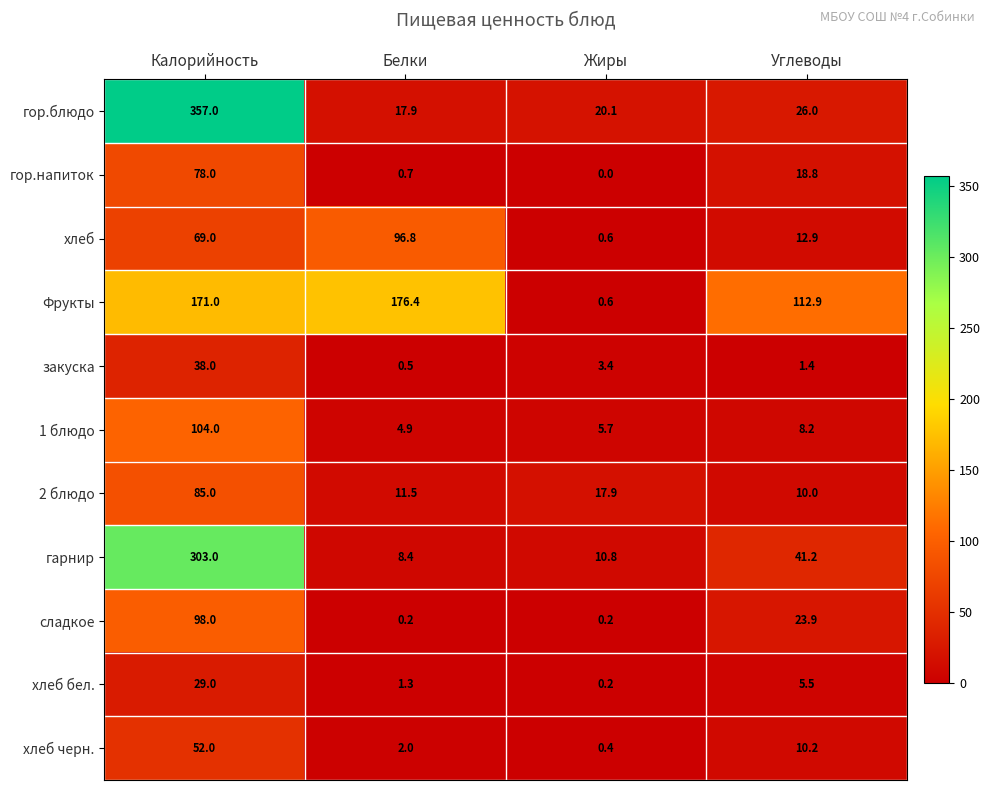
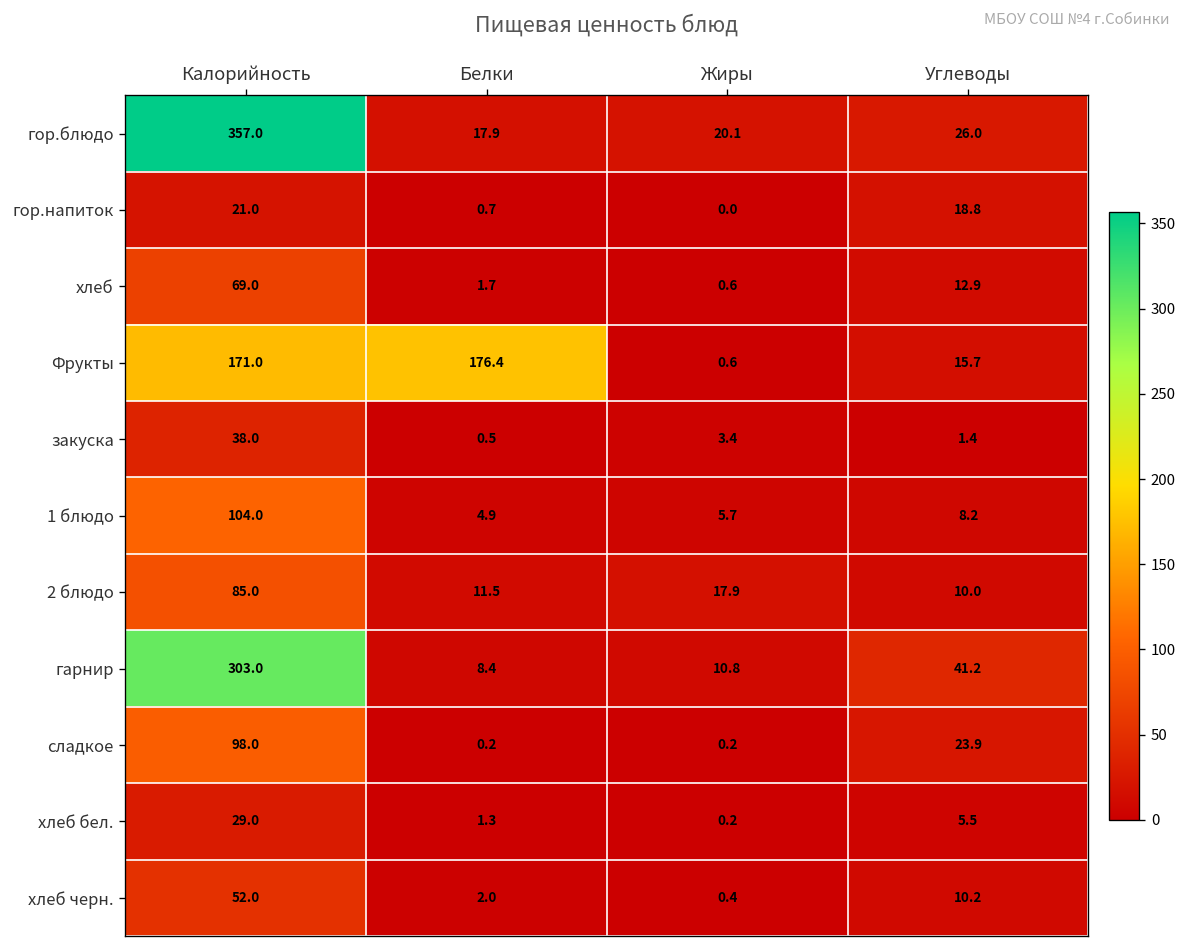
  {
    "гор.блюдо": {
      "Калорийность": 357.0,
      "Белки": 17.9,
      "Жиры": 20.1,
      "Углеводы": 26.0
    },
    "гор.напиток": {
-     "Калорийность": 78.0,
+     "Калорийность": 21.0,
      "Белки": 0.7,
      "Жиры": 0.0,
      "Углеводы": 18.8
    },
    "хлеб": {
      "Калорийность": 69.0,
-     "Белки": 96.8,
+     "Белки": 1.7,
      "Жиры": 0.6,
      "Углеводы": 12.9
    },
    "Фрукты": {
      "Калорийность": 171.0,
      "Белки": 176.4,
      "Жиры": 0.6,
-     "Углеводы": 112.9
+     "Углеводы": 15.7
    },
    "закуска": {
      "Калорийность": 38.0,
      "Белки": 0.5,
      "Жиры": 3.4,
      "Углеводы": 1.4
    },
    "1 блюдо": {
      "Калорийность": 104.0,
      "Белки": 4.9,
      "Жиры": 5.7,
      "Углеводы": 8.2
    },
    "2 блюдо": {
      "Калорийность": 85.0,
      "Белки": 11.5,
      "Жиры": 17.9,
      "Углеводы": 10.0
    },
    "гарнир": {
      "Калорийность": 303.0,
      "Белки": 8.4,
      "Жиры": 10.8,
      "Углеводы": 41.2
    },
    "сладкое": {
      "Калорийность": 98.0,
      "Белки": 0.2,
      "Жиры": 0.2,
      "Углеводы": 23.9
    },
    "хлеб бел.": {
      "Калорийность": 29.0,
      "Белки": 1.3,
      "Жиры": 0.2,
      "Углеводы": 5.5
    },
    "хлеб черн.": {
      "Калорийность": 52.0,
      "Белки": 2.0,
      "Жиры": 0.4,
      "Углеводы": 10.2
    }
  }
